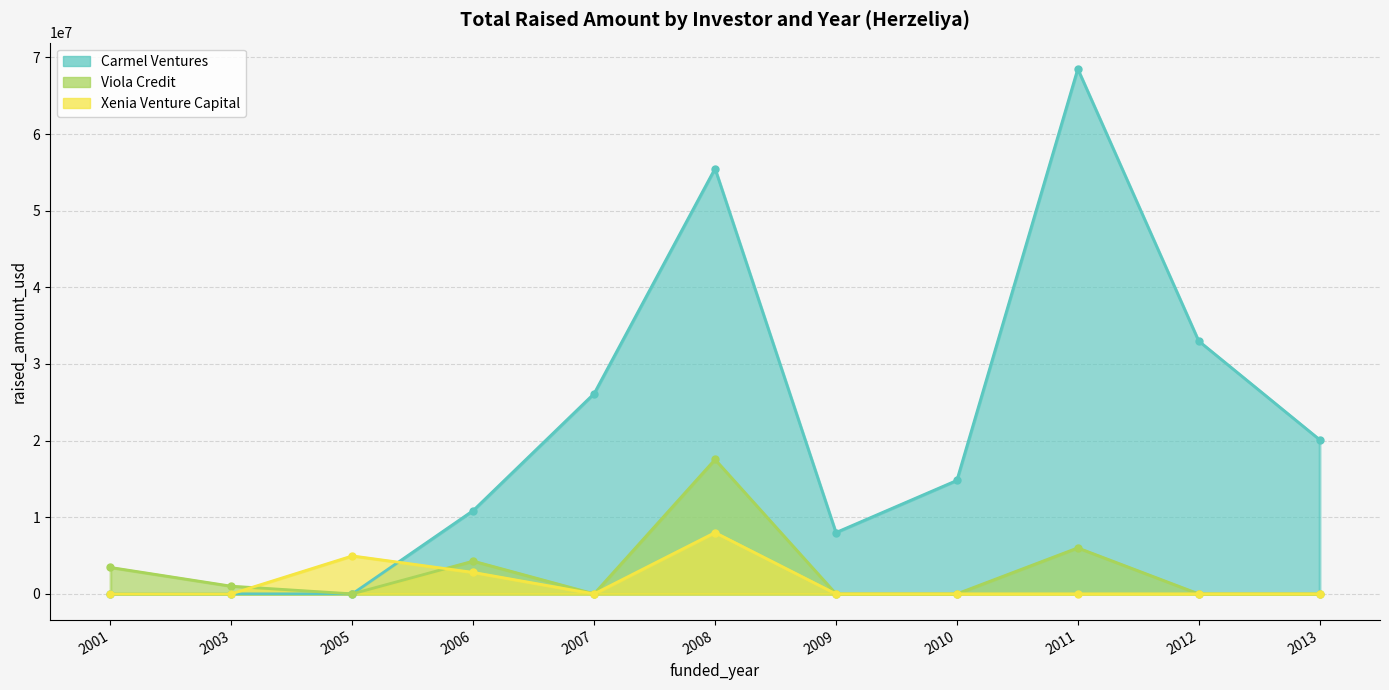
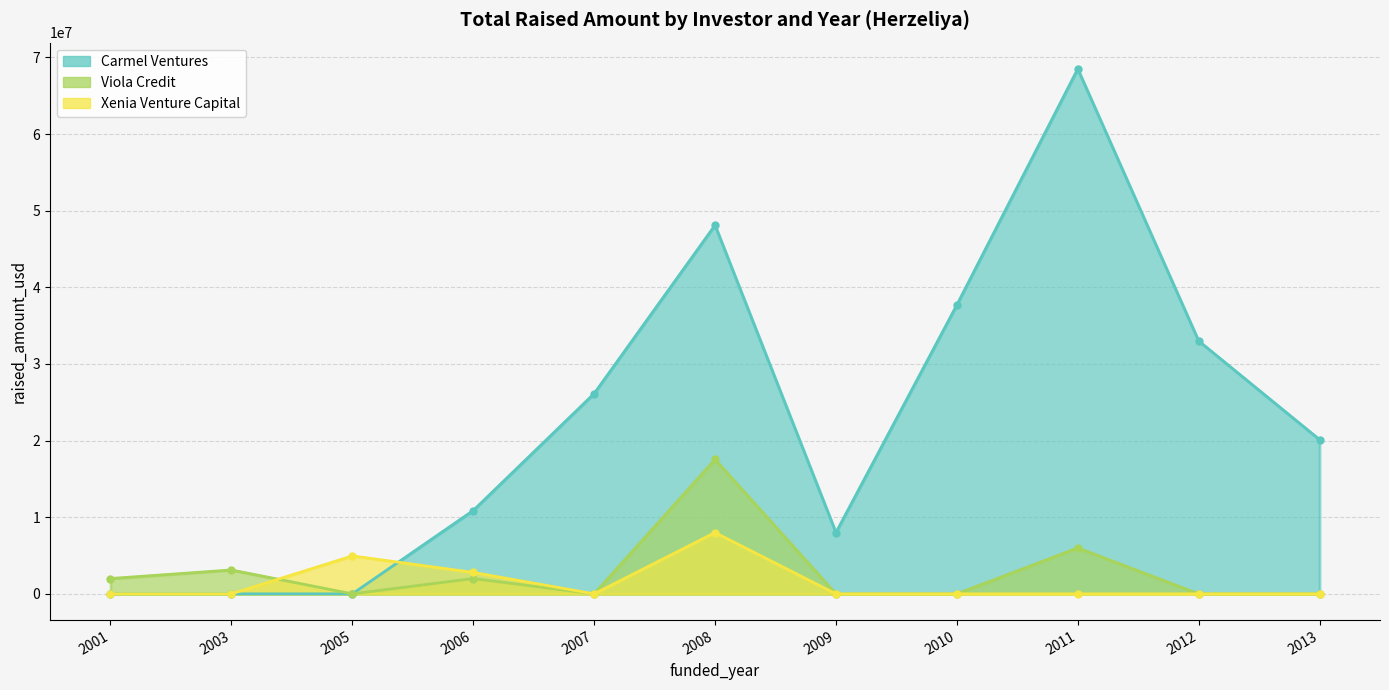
  {
    "Carmel Ventures": {
      "2006": 11000000,
      "2007": 26000000,
-     "2008": 56000000,
+     "2008": 48000000,
      "2009": 8000000,
-     "2010": 15000000,
+     "2010": 38000000,
      "2011": 69000000,
      "2012": 33000000,
      "2013": 20000000
    },
    "Viola Credit": {
-     "2001": 3000000,
-     "2003": 1000000,
-     "2006": 4000000,
+     "2001": 2000000,
+     "2003": 3000000,
+     "2006": 2000000,
      "2008": 18000000,
      "2011": 6000000
    },
    "Xenia Venture Capital": {
      "2005": 5000000,
      "2006": 3000000,
      "2008": 8000000,
      "2011": 0
    }
  }
